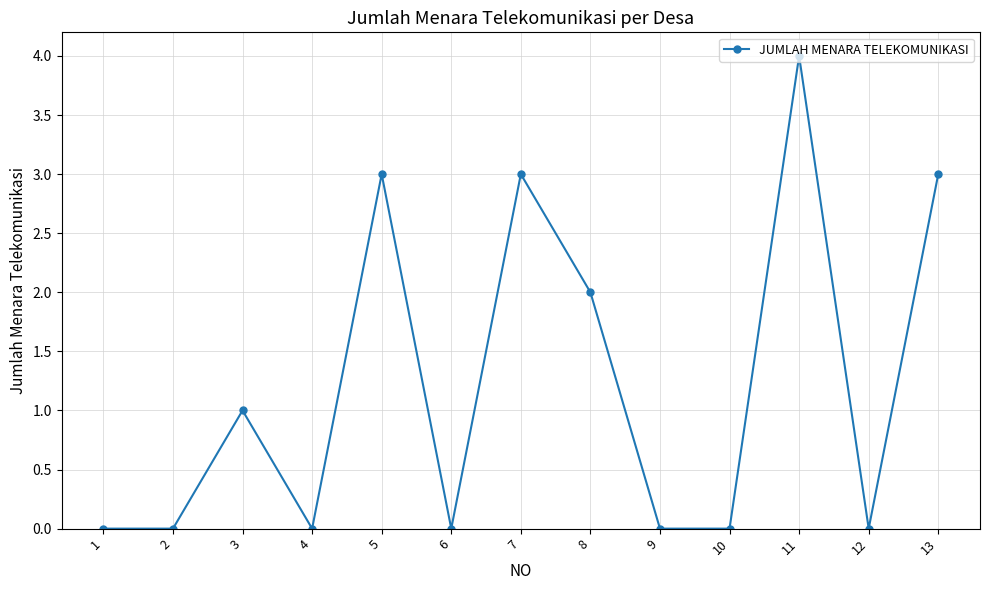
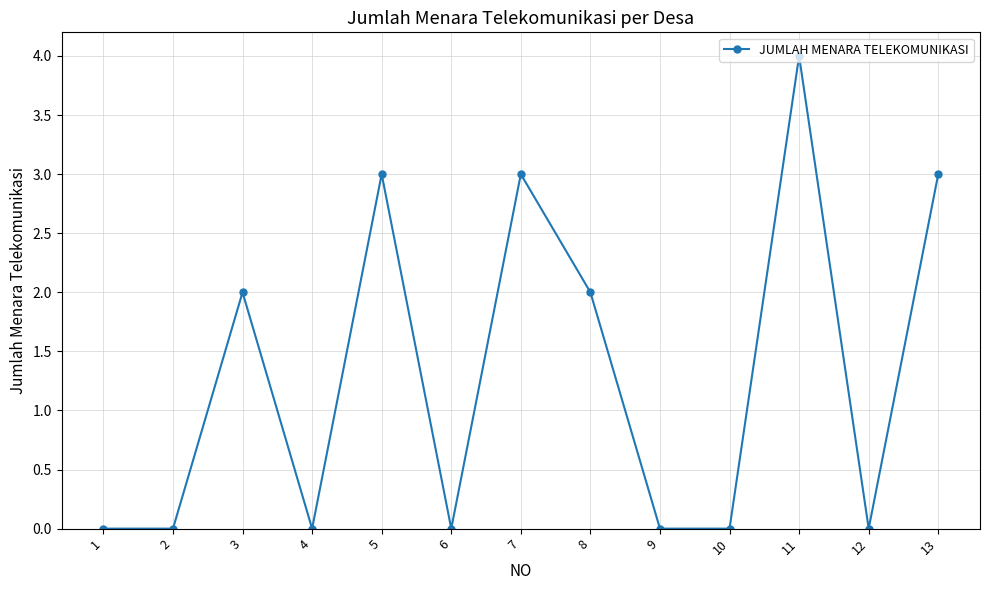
  {
    "1": 0,
    "2": 0,
-   "3": 1,
+   "3": 2,
    "4": 0,
    "5": 3,
    "6": 0,
    "7": 3,
    "8": 2,
    "9": 0,
    "10": 0,
    "12": 0,
    "13": 3
  }
